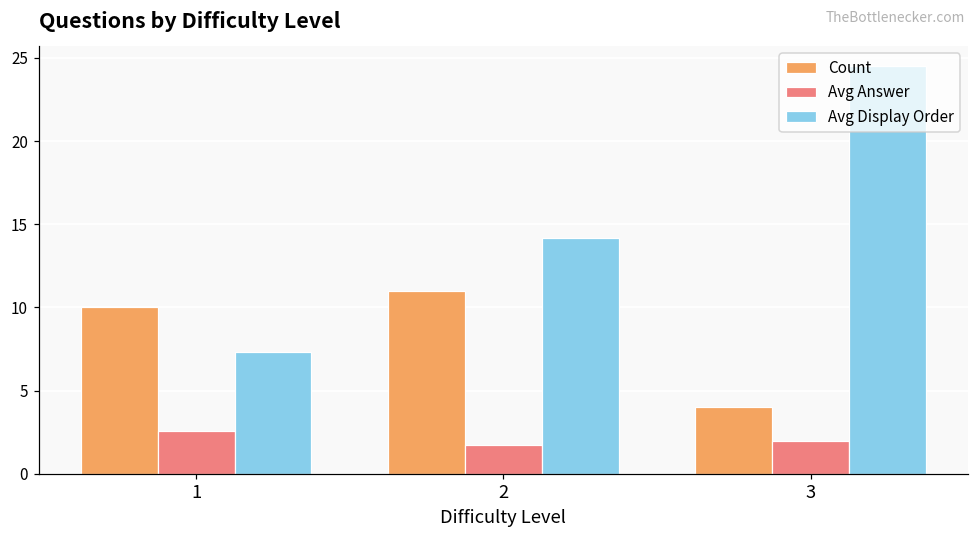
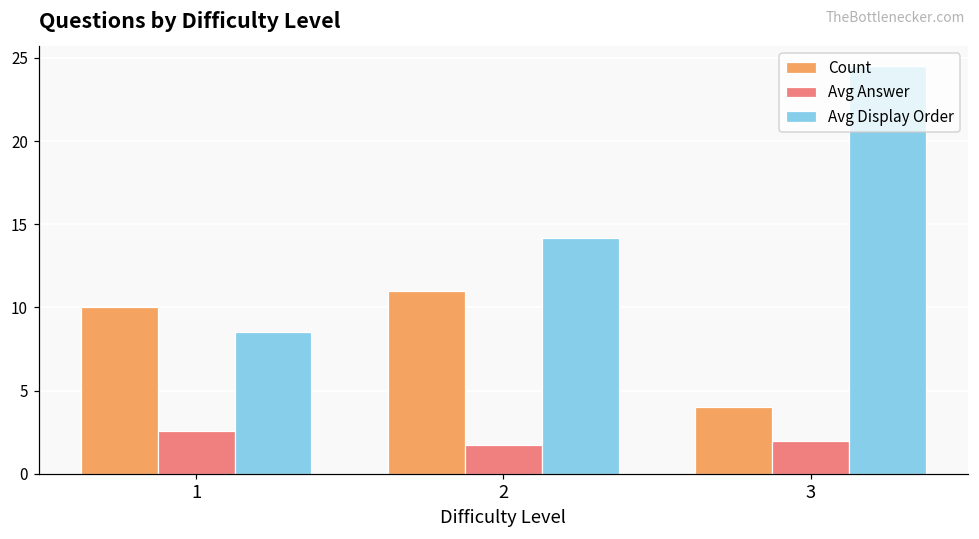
  {
    "Avg Display Order": {
-     "1": 7.3,
+     "1": 8.5,
      "2": 14.2
    }
  }
